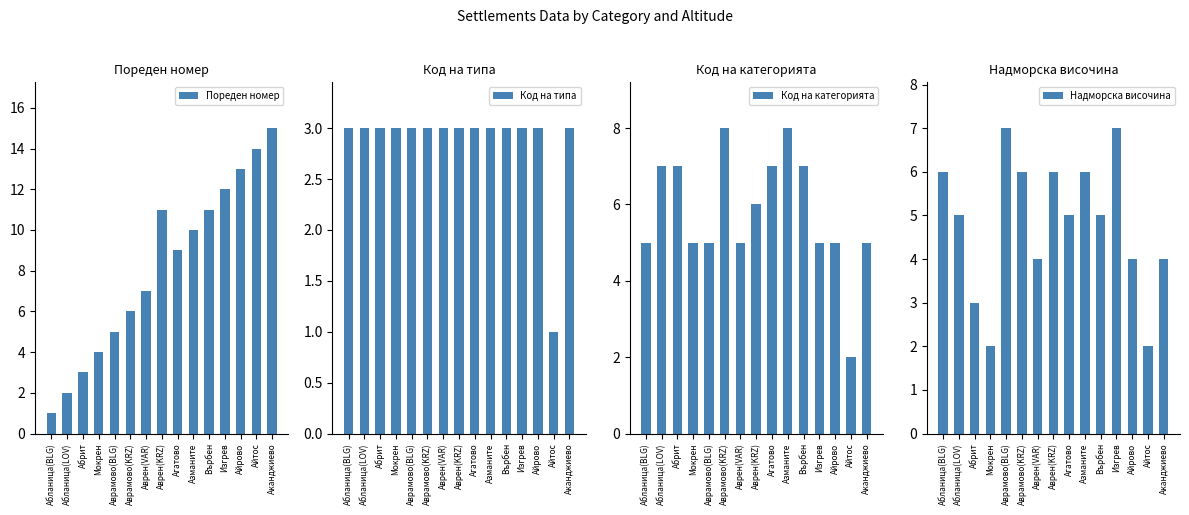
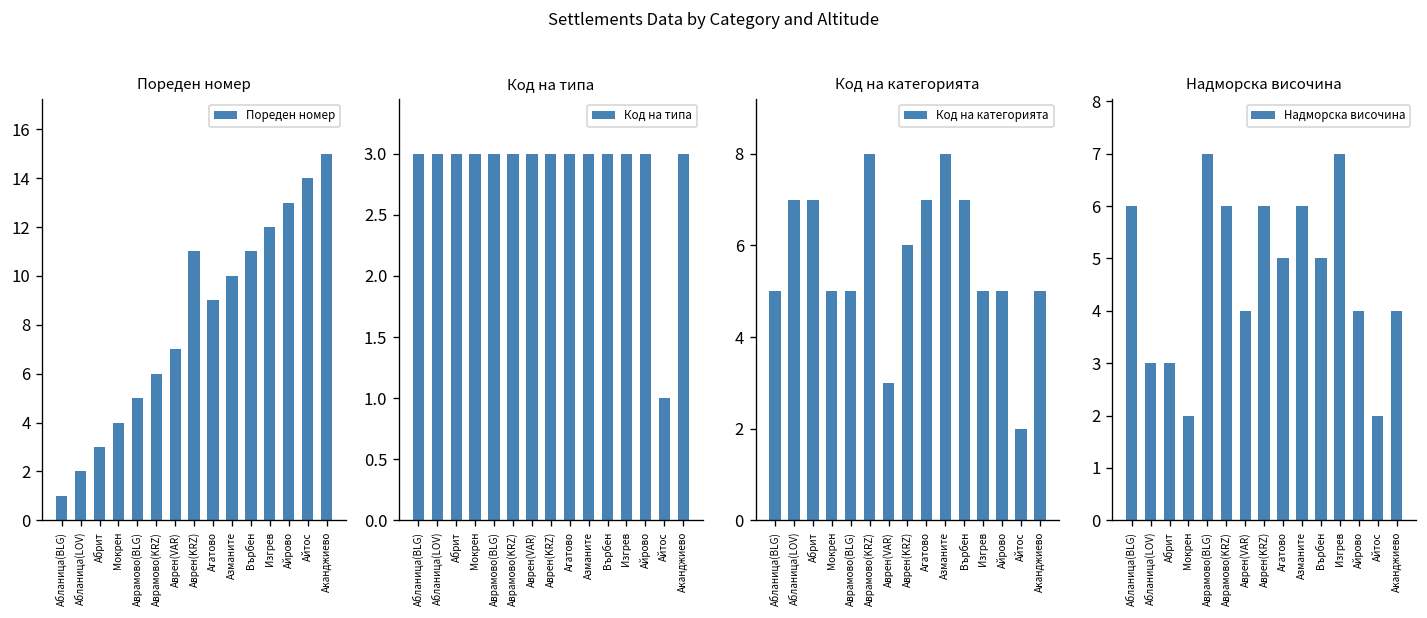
  {
    "Пореден номер": {
      "Абланица(BLG)": 1.0,
      "Абланица(LOV)": 2.0,
      "Абрит": 3.0,
      "Мокрен": 4.0,
      "Аврамово(BLG)": 5.0,
      "Аврамово(KRZ)": 6.0,
      "Аврен(VAR)": 7.0,
      "Аврен(KRZ)": 11.0,
      "Агатово": 9.0,
      "Азманите": 10.0,
      "Върбен": 11.0,
      "Изгрев": 12.0,
      "Айрово": 13.0,
      "Айтос": 14.0,
      "Аканджиево": 15.0
    },
    "Код на типа": {
      "Абланица(BLG)": 3.00,
      "Абланица(LOV)": 3.00,
      "Абрит": 3.00,
      "Мокрен": 3.00,
      "Аврамово(BLG)": 3.00,
      "Аврамово(KRZ)": 3.00,
      "Аврен(VAR)": 3.00,
      "Аврен(KRZ)": 3.00,
      "Агатово": 3.00,
      "Азманите": 3.00,
      "Върбен": 3.00,
      "Изгрев": 3.00,
      "Айрово": 3.00,
      "Айтос": 1.00,
      "Аканджиево": 3.00
    },
    "Код на категорията": {
      "Абланица(BLG)": 5,
      "Абланица(LOV)": 7,
      "Абрит": 7,
      "Мокрен": 5,
      "Аврамово(BLG)": 5,
      "Аврамово(KRZ)": 8,
-     "Аврен(VAR)": 5,
+     "Аврен(VAR)": 3,
      "Аврен(KRZ)": 6,
      "Агатово": 7,
      "Азманите": 8,
      "Върбен": 7,
      "Изгрев": 5,
      "Айрово": 5,
      "Айтос": 2,
      "Аканджиево": 5
    },
    "Надморска височина": {
      "Абланица(BLG)": 6,
-     "Абланица(LOV)": 5,
+     "Абланица(LOV)": 3,
      "Абрит": 3,
      "Мокрен": 2,
      "Аврамово(BLG)": 7,
      "Аврамово(KRZ)": 6,
      "Аврен(VAR)": 4,
      "Аврен(KRZ)": 6,
      "Агатово": 5,
      "Азманите": 6,
      "Върбен": 5,
      "Изгрев": 7,
      "Айрово": 4,
      "Айтос": 2,
      "Аканджиево": 4
    }
  }
